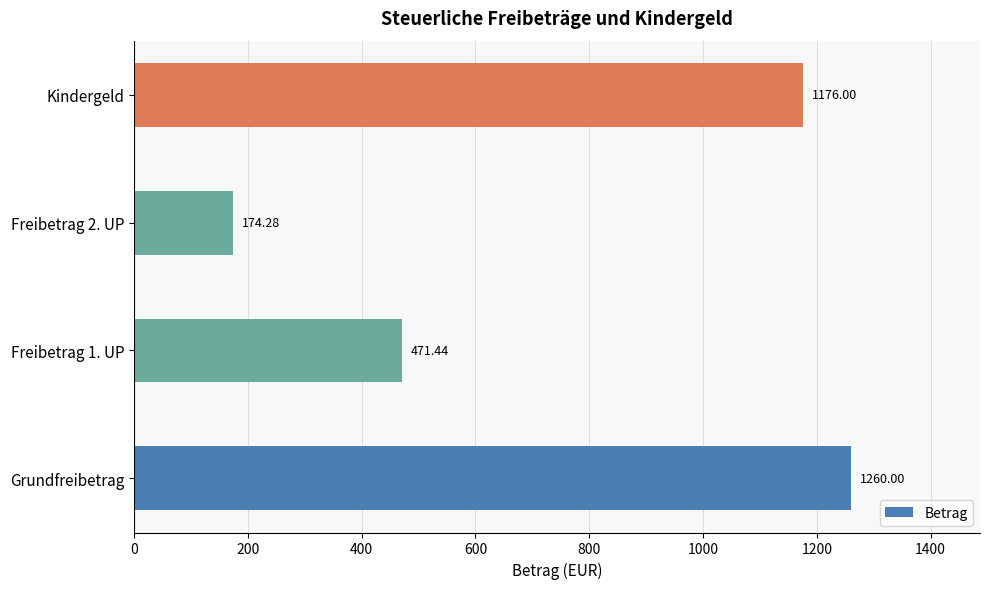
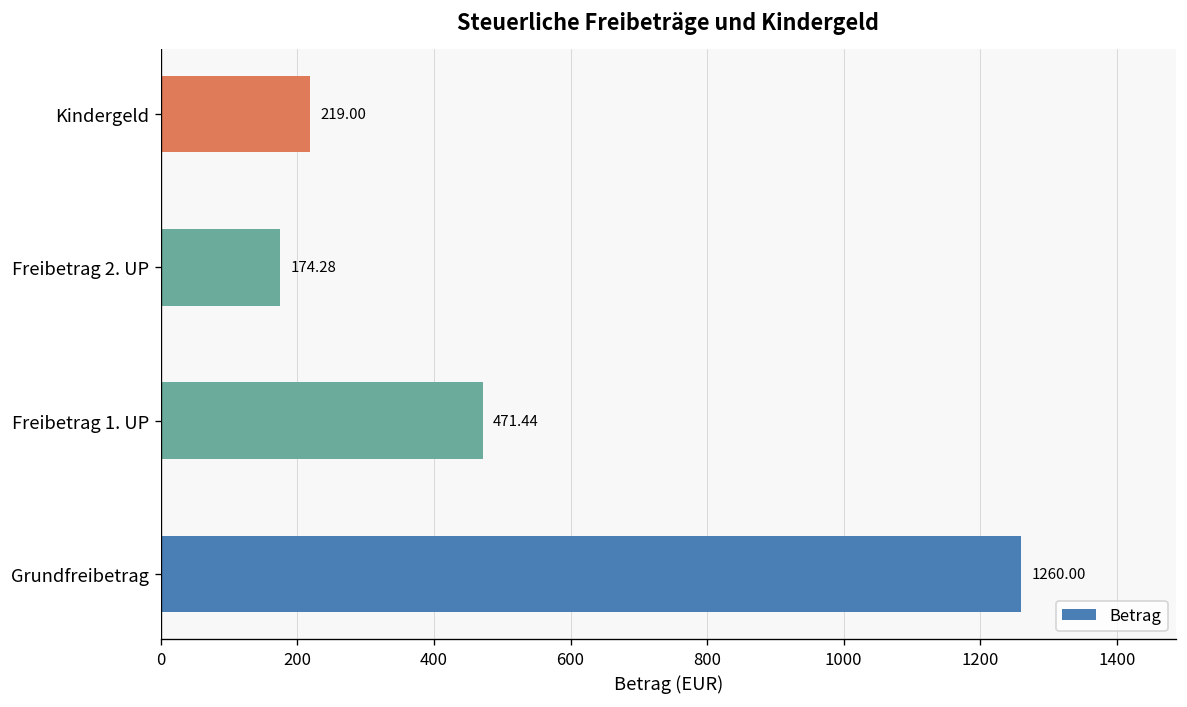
  {
-   "Kindergeld": 1176.00,
+   "Kindergeld": 219.00,
    "Freibetrag 2. UP": 174.28,
    "Freibetrag 1. UP": 471.44,
    "Grundfreibetrag": 1260.00
  }
